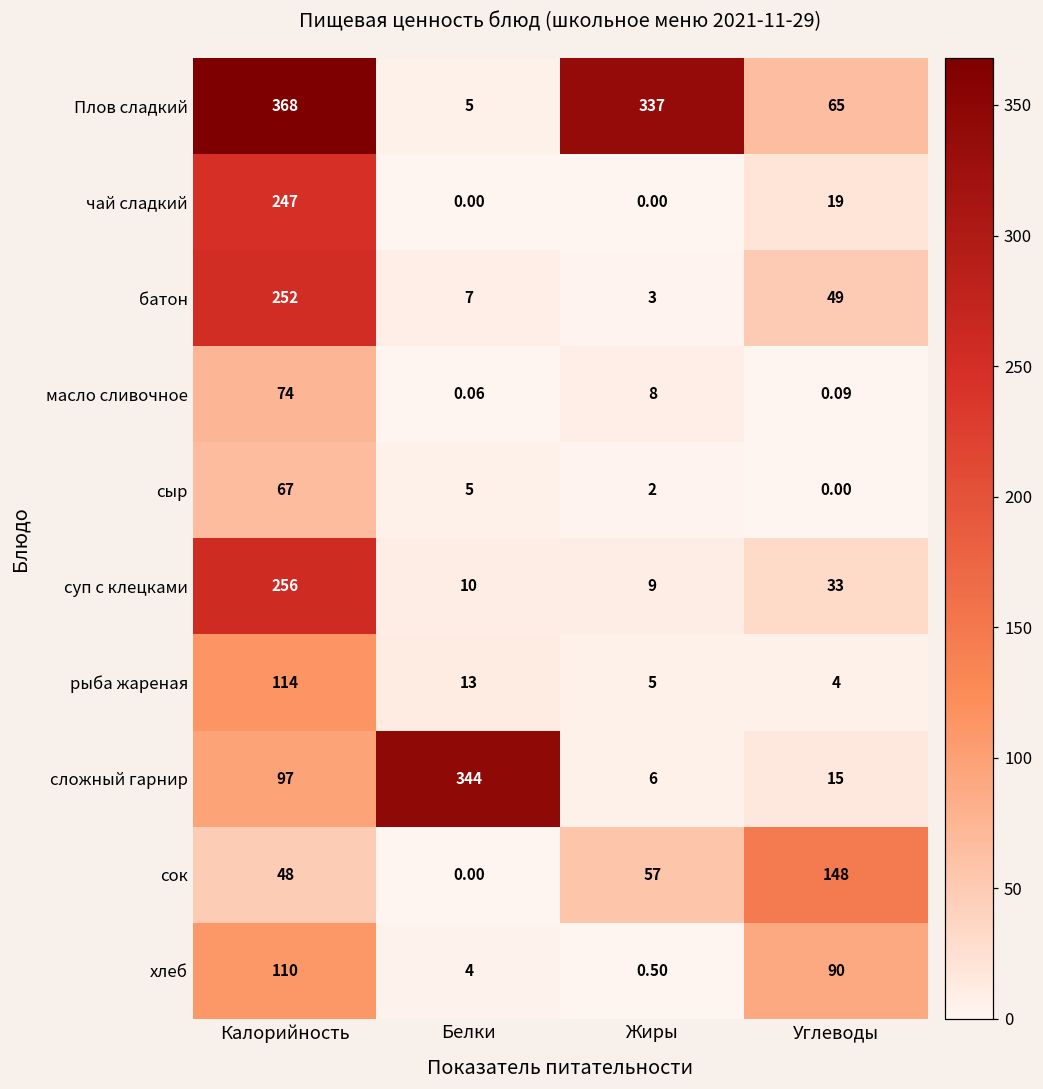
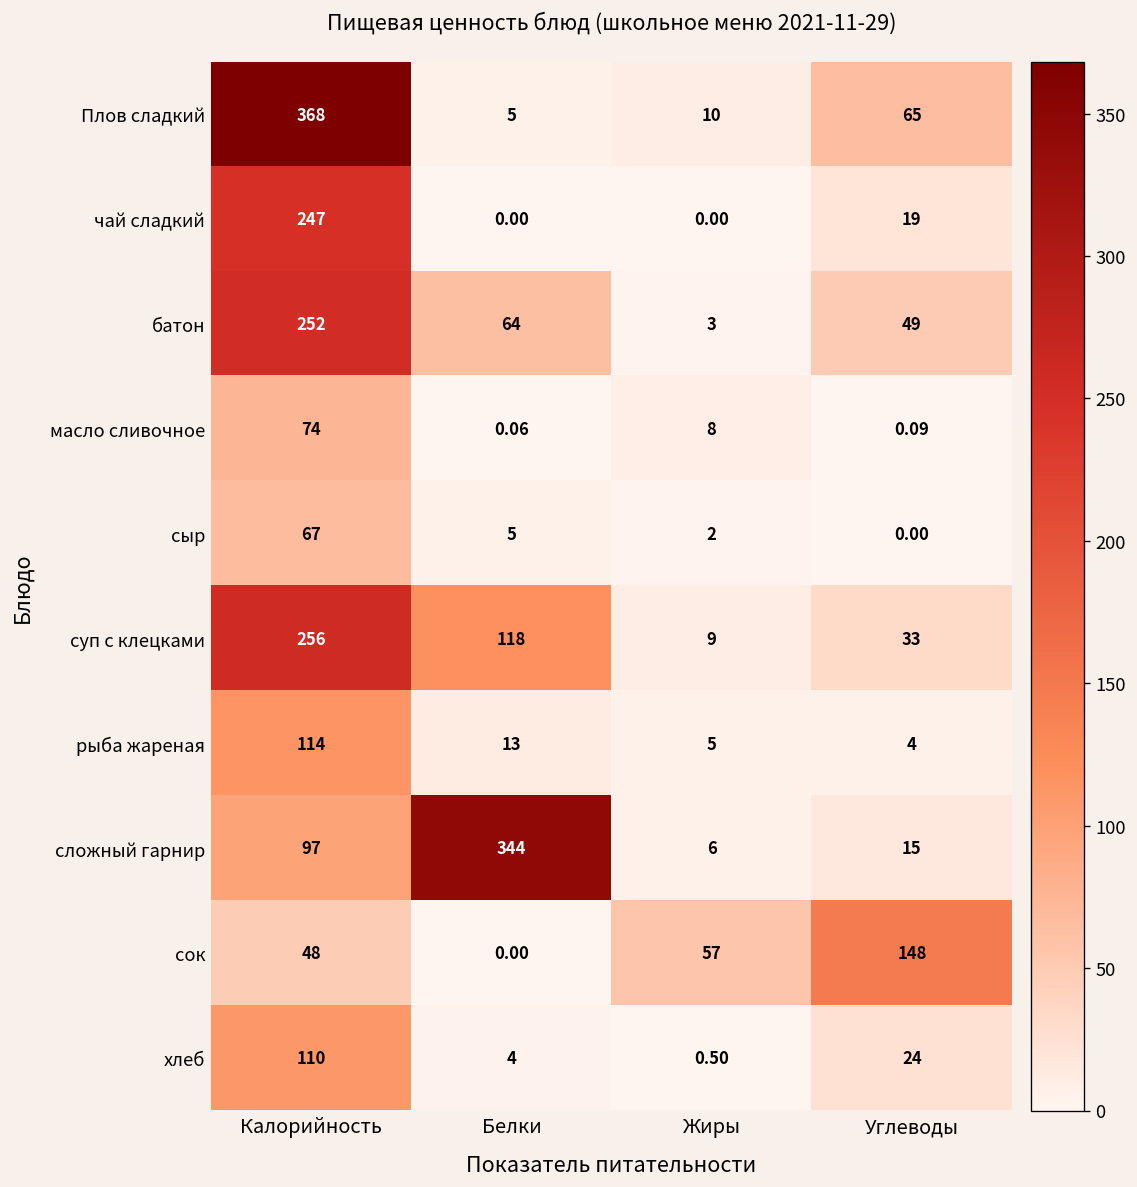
  {
    "Плов сладкий": {
      "Калорийность": 368,
      "Белки": 5,
-     "Жиры": 337,
+     "Жиры": 10,
      "Углеводы": 65
    },
    "чай сладкий": {
      "Калорийность": 247,
      "Белки": 0.00,
      "Жиры": 0.00,
      "Углеводы": 19
    },
    "батон": {
      "Калорийность": 252,
-     "Белки": 7,
+     "Белки": 64,
      "Жиры": 3,
      "Углеводы": 49
    },
    "масло сливочное": {
      "Калорийность": 74,
      "Белки": 0.06,
      "Жиры": 8,
      "Углеводы": 0.09
    },
    "сыр": {
      "Калорийность": 67,
      "Белки": 5,
      "Жиры": 2,
      "Углеводы": 0.00
    },
    "суп с клецками": {
      "Калорийность": 256,
-     "Белки": 10,
+     "Белки": 118,
      "Жиры": 9,
      "Углеводы": 33
    },
    "рыба жареная": {
      "Калорийность": 114,
      "Белки": 13,
      "Жиры": 5,
      "Углеводы": 4
    },
    "сложный гарнир": {
      "Калорийность": 97,
      "Белки": 344,
      "Жиры": 6,
      "Углеводы": 15
    },
    "сок": {
      "Калорийность": 48,
      "Белки": 0.00,
      "Жиры": 57,
      "Углеводы": 148
    },
    "хлеб": {
      "Калорийность": 110,
      "Белки": 4,
      "Жиры": 0.50,
-     "Углеводы": 90
+     "Углеводы": 24
    }
  }
